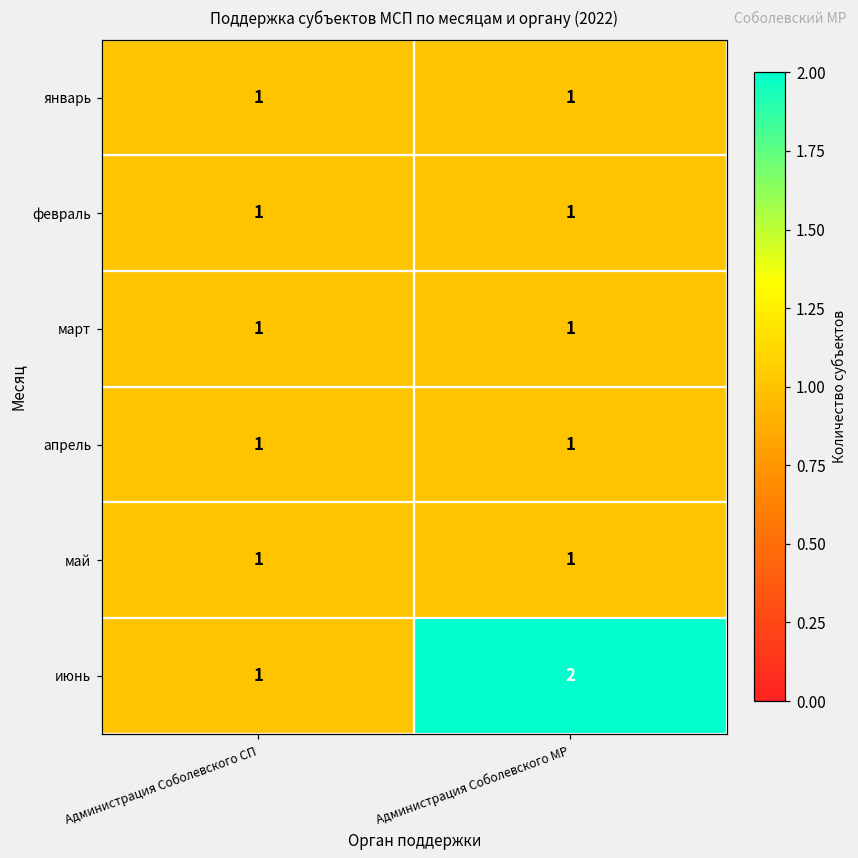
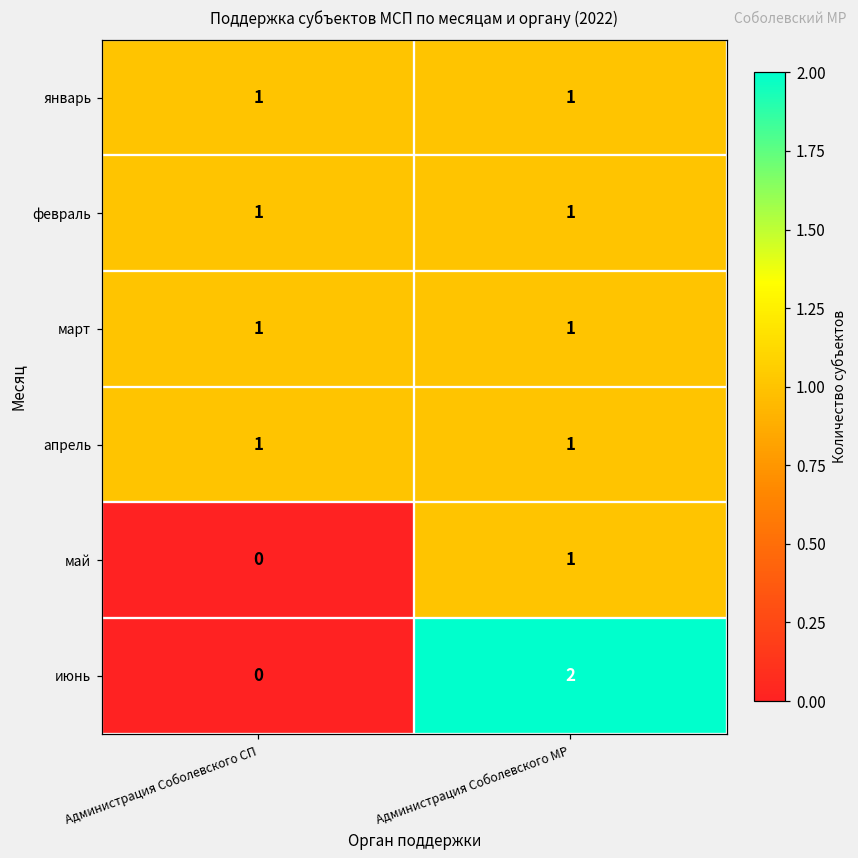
  {
    "январь": {
      "Администрация Соболевского СП": 1,
      "Администрация Соболевского МР": 1
    },
    "февраль": {
      "Администрация Соболевского СП": 1,
      "Администрация Соболевского МР": 1
    },
    "март": {
      "Администрация Соболевского СП": 1,
      "Администрация Соболевского МР": 1
    },
    "апрель": {
      "Администрация Соболевского СП": 1,
      "Администрация Соболевского МР": 1
    },
    "май": {
-     "Администрация Соболевского СП": 1,
+     "Администрация Соболевского СП": 0,
      "Администрация Соболевского МР": 1
    },
    "июнь": {
-     "Администрация Соболевского СП": 1,
+     "Администрация Соболевского СП": 0,
      "Администрация Соболевского МР": 2
    }
  }
